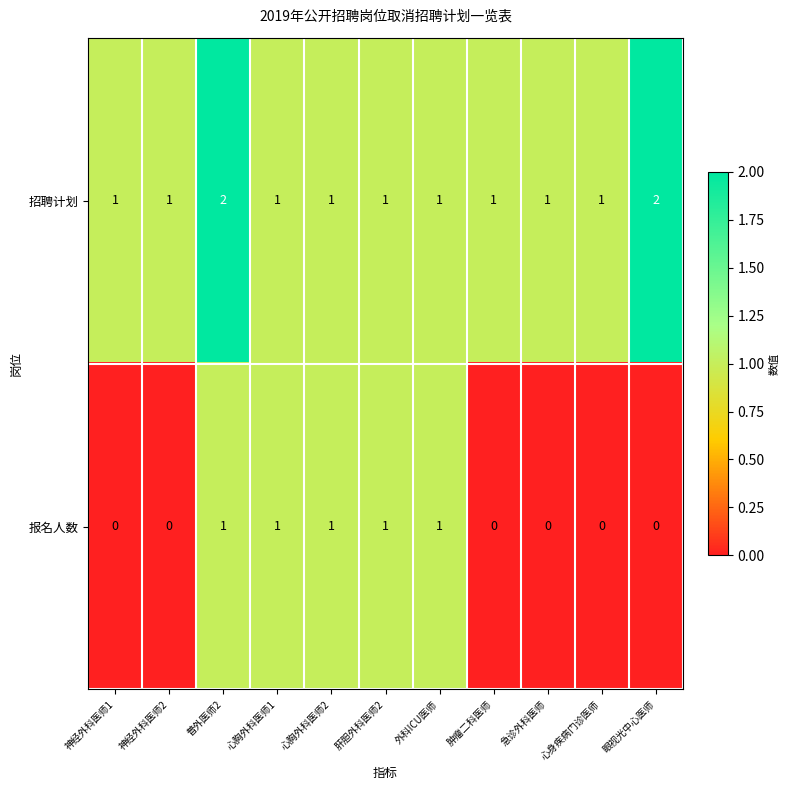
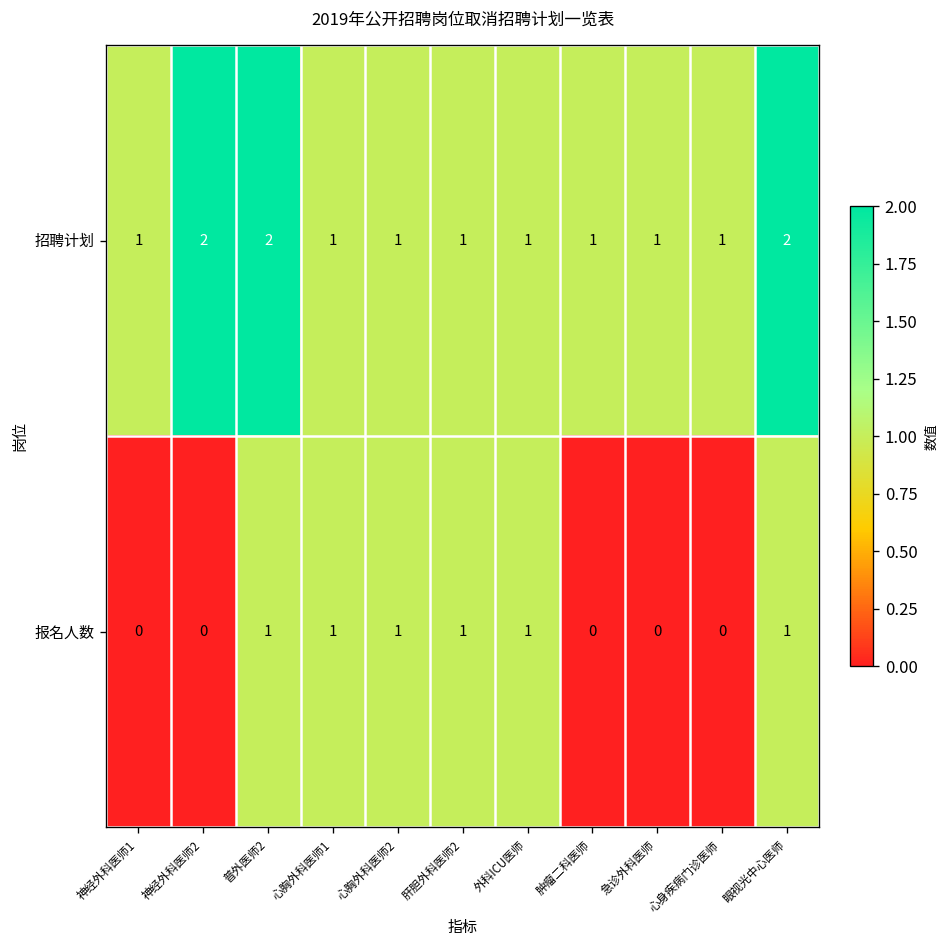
  {
    "招聘计划": {
      "神经外科医师1": 1,
-     "神经外科医师2": 1,
+     "神经外科医师2": 2,
      "普外医师2": 2,
      "心胸外科医师1": 1,
      "心胸外科医师2": 1,
      "肝胆外科医师2": 1,
      "外科ICU医师": 1,
      "肿瘤二科医师": 1,
      "急诊外科医师": 1,
      "心身疾病门诊医师": 1,
      "眼视光中心医师": 2
    },
    "报名人数": {
      "神经外科医师1": 0,
      "神经外科医师2": 0,
      "普外医师2": 1,
      "心胸外科医师1": 1,
      "心胸外科医师2": 1,
      "肝胆外科医师2": 1,
      "外科ICU医师": 1,
      "肿瘤二科医师": 0,
      "急诊外科医师": 0,
      "心身疾病门诊医师": 0,
-     "眼视光中心医师": 0
+     "眼视光中心医师": 1
    }
  }
